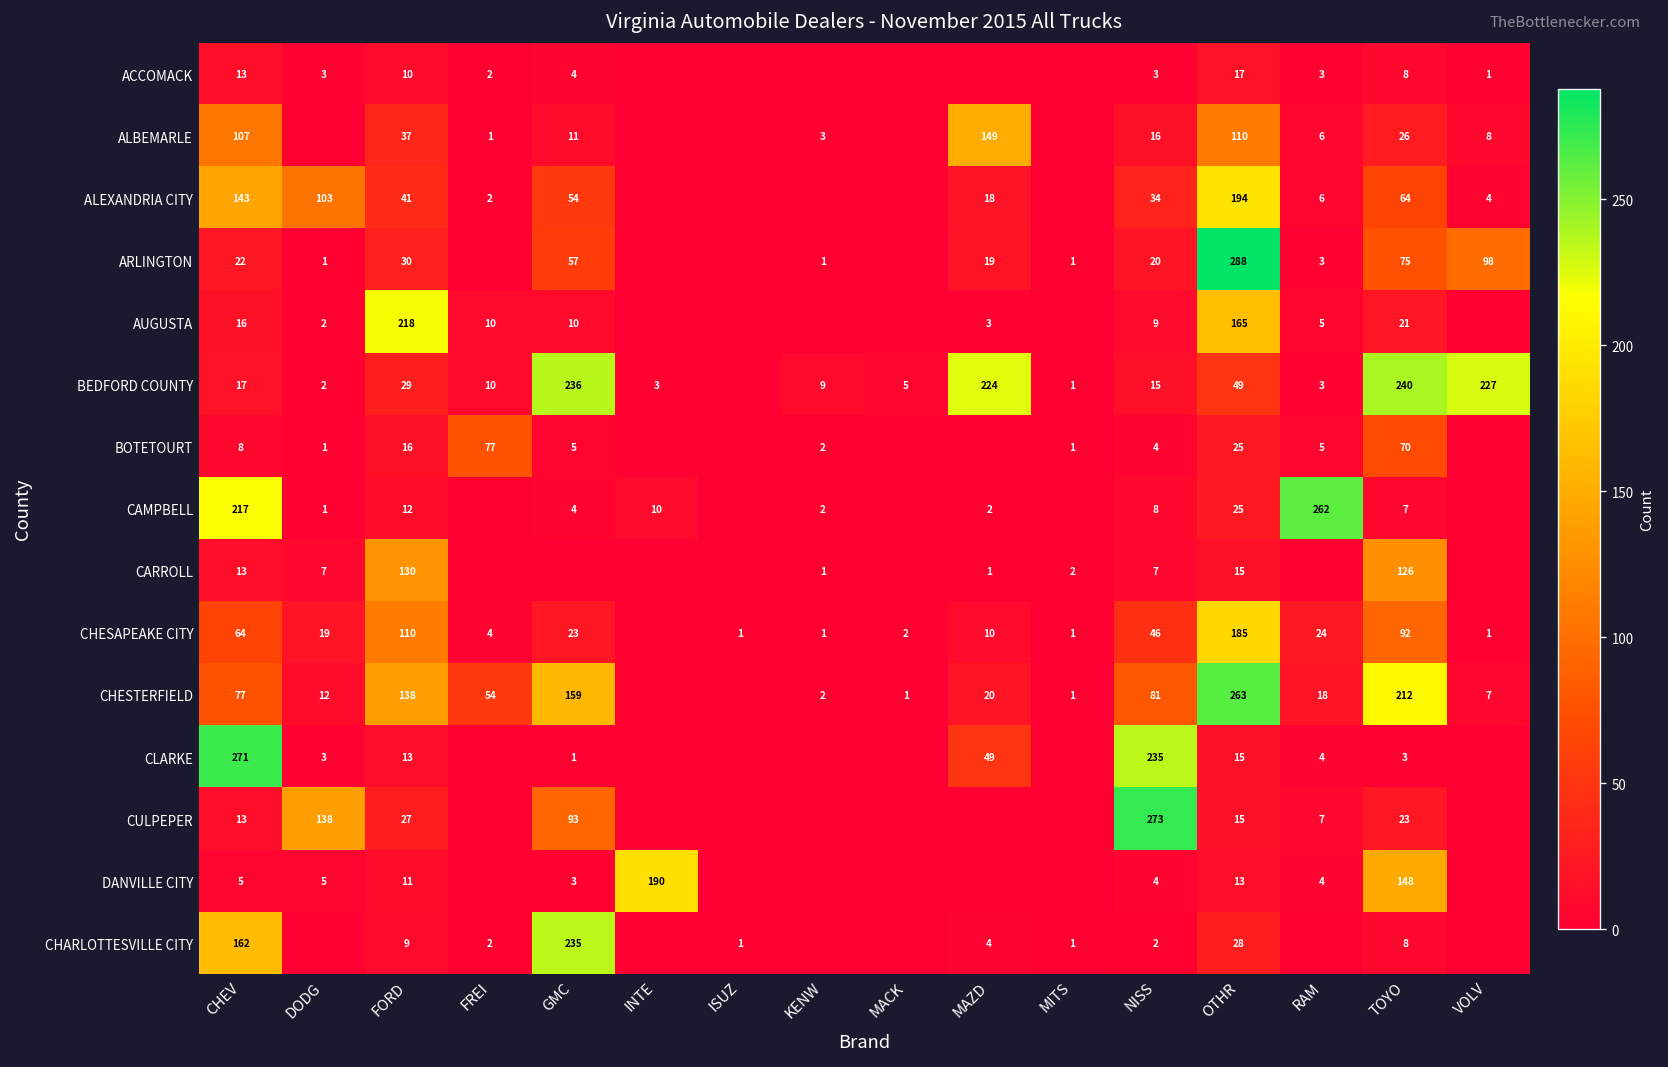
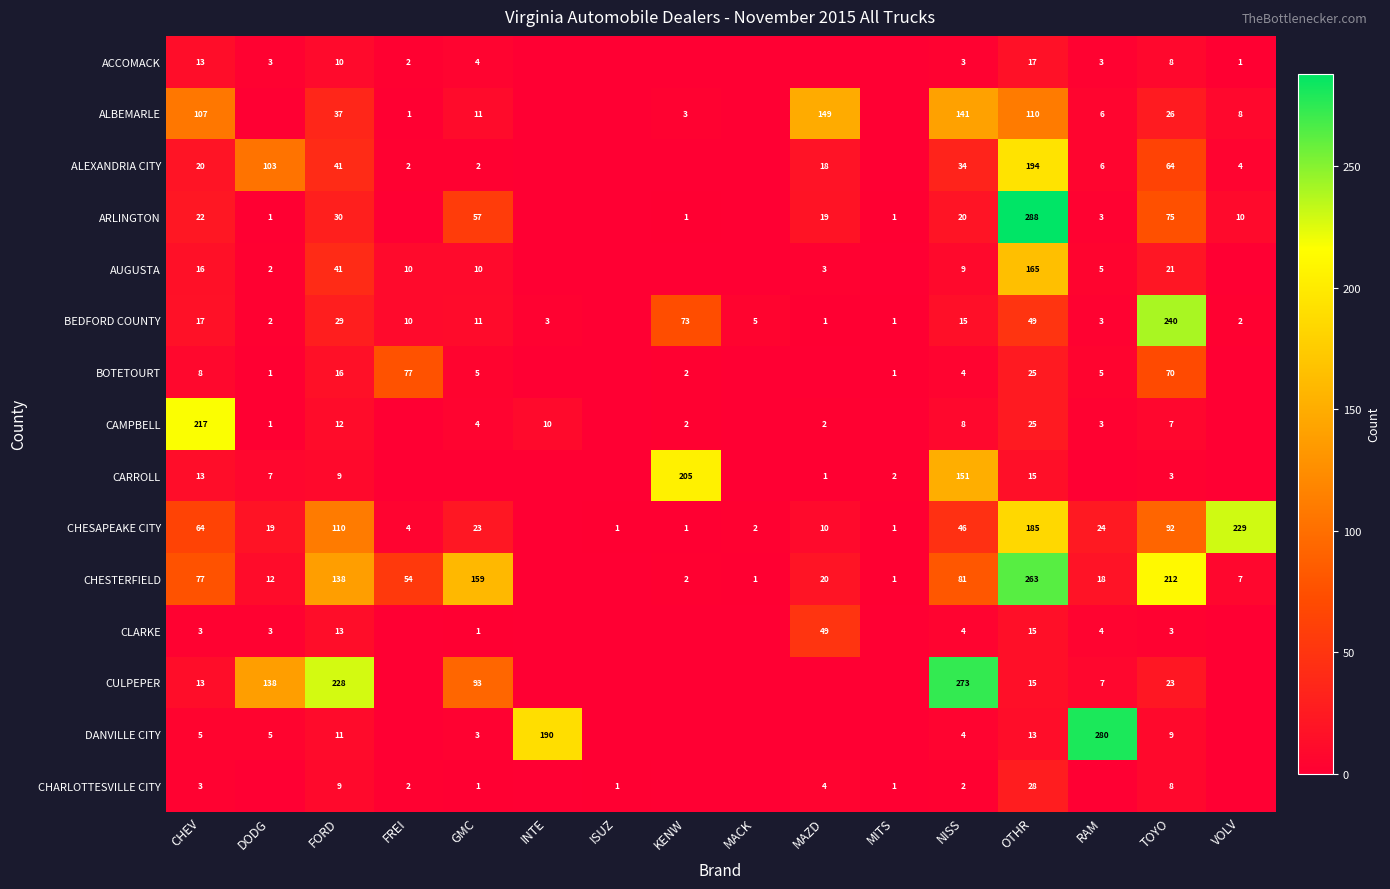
  {
    "ACCOMACK": {
      "CHEV": 13,
      "DODG": 3,
      "FORD": 10,
      "FREI": 2,
      "GMC": 4,
      "NISS": 3,
      "OTHR": 17,
      "RAM": 3,
      "TOYO": 8,
      "VOLV": 1
    },
    "ALBEMARLE": {
      "CHEV": 107,
      "FORD": 37,
      "FREI": 1,
      "GMC": 11,
      "KENW": 3,
      "MAZD": 149,
-     "NISS": 16,
+     "NISS": 141,
      "OTHR": 110,
      "RAM": 6,
      "TOYO": 26,
      "VOLV": 8
    },
    "ALEXANDRIA CITY": {
-     "CHEV": 143,
+     "CHEV": 20,
      "DODG": 103,
      "FORD": 41,
      "FREI": 2,
-     "GMC": 54,
+     "GMC": 2,
      "MAZD": 18,
      "NISS": 34,
      "OTHR": 194,
      "RAM": 6,
      "TOYO": 64,
      "VOLV": 4
    },
    "ARLINGTON": {
      "CHEV": 22,
      "DODG": 1,
      "FORD": 30,
      "GMC": 57,
      "KENW": 1,
      "MAZD": 19,
      "MITS": 1,
      "NISS": 20,
      "OTHR": 288,
      "RAM": 3,
      "TOYO": 75,
-     "VOLV": 98
+     "VOLV": 10
    },
    "AUGUSTA": {
      "CHEV": 16,
      "DODG": 2,
-     "FORD": 218,
+     "FORD": 41,
      "FREI": 10,
      "GMC": 10,
      "MAZD": 3,
      "NISS": 9,
      "OTHR": 165,
      "RAM": 5,
      "TOYO": 21
    },
    "BEDFORD COUNTY": {
      "CHEV": 17,
      "DODG": 2,
      "FORD": 29,
      "FREI": 10,
-     "GMC": 236,
+     "GMC": 11,
      "INTE": 3,
-     "KENW": 9,
+     "KENW": 73,
      "MACK": 5,
-     "MAZD": 224,
+     "MAZD": 1,
      "MITS": 1,
      "NISS": 15,
      "OTHR": 49,
      "RAM": 3,
      "TOYO": 240,
-     "VOLV": 227
+     "VOLV": 2
    },
    "BOTETOURT": {
      "CHEV": 8,
      "DODG": 1,
      "FORD": 16,
      "FREI": 77,
      "GMC": 5,
      "KENW": 2,
      "MITS": 1,
      "NISS": 4,
      "OTHR": 25,
      "RAM": 5,
      "TOYO": 70
    },
    "CAMPBELL": {
      "CHEV": 217,
      "DODG": 1,
      "FORD": 12,
      "GMC": 4,
      "INTE": 10,
      "KENW": 2,
      "MAZD": 2,
      "NISS": 8,
      "OTHR": 25,
-     "RAM": 262,
+     "RAM": 3,
      "TOYO": 7
    },
    "CARROLL": {
      "CHEV": 13,
      "DODG": 7,
-     "FORD": 130,
-     "KENW": 1,
+     "FORD": 9,
+     "KENW": 205,
      "MAZD": 1,
      "MITS": 2,
-     "NISS": 7,
+     "NISS": 151,
      "OTHR": 15,
-     "TOYO": 126
+     "TOYO": 3
    },
    "CHESAPEAKE CITY": {
      "CHEV": 64,
      "DODG": 19,
      "FORD": 110,
      "FREI": 4,
      "GMC": 23,
      "ISUZ": 1,
      "KENW": 1,
      "MACK": 2,
      "MAZD": 10,
      "MITS": 1,
      "NISS": 46,
      "OTHR": 185,
      "RAM": 24,
      "TOYO": 92,
-     "VOLV": 1
+     "VOLV": 229
    },
    "CHESTERFIELD": {
      "CHEV": 77,
      "DODG": 12,
      "FORD": 138,
      "FREI": 54,
      "GMC": 159,
      "KENW": 2,
      "MACK": 1,
      "MAZD": 20,
      "MITS": 1,
      "NISS": 81,
      "OTHR": 263,
      "RAM": 18,
      "TOYO": 212,
      "VOLV": 7
    },
    "CLARKE": {
-     "CHEV": 271,
+     "CHEV": 3,
      "DODG": 3,
      "FORD": 13,
      "GMC": 1,
      "MAZD": 49,
-     "NISS": 235,
+     "NISS": 4,
      "OTHR": 15,
      "RAM": 4,
      "TOYO": 3
    },
    "CULPEPER": {
      "CHEV": 13,
      "DODG": 138,
-     "FORD": 27,
+     "FORD": 228,
      "GMC": 93,
      "NISS": 273,
      "OTHR": 15,
      "RAM": 7,
      "TOYO": 23
    },
    "DANVILLE CITY": {
      "CHEV": 5,
      "DODG": 5,
      "FORD": 11,
      "GMC": 3,
      "INTE": 190,
      "NISS": 4,
      "OTHR": 13,
-     "RAM": 4,
-     "TOYO": 148
+     "RAM": 280,
+     "TOYO": 9
    },
    "CHARLOTTESVILLE CITY": {
-     "CHEV": 162,
+     "CHEV": 3,
      "FORD": 9,
      "FREI": 2,
-     "GMC": 235,
+     "GMC": 1,
      "ISUZ": 1,
      "MAZD": 4,
      "MITS": 1,
      "NISS": 2,
      "OTHR": 28,
      "TOYO": 8
    }
  }
